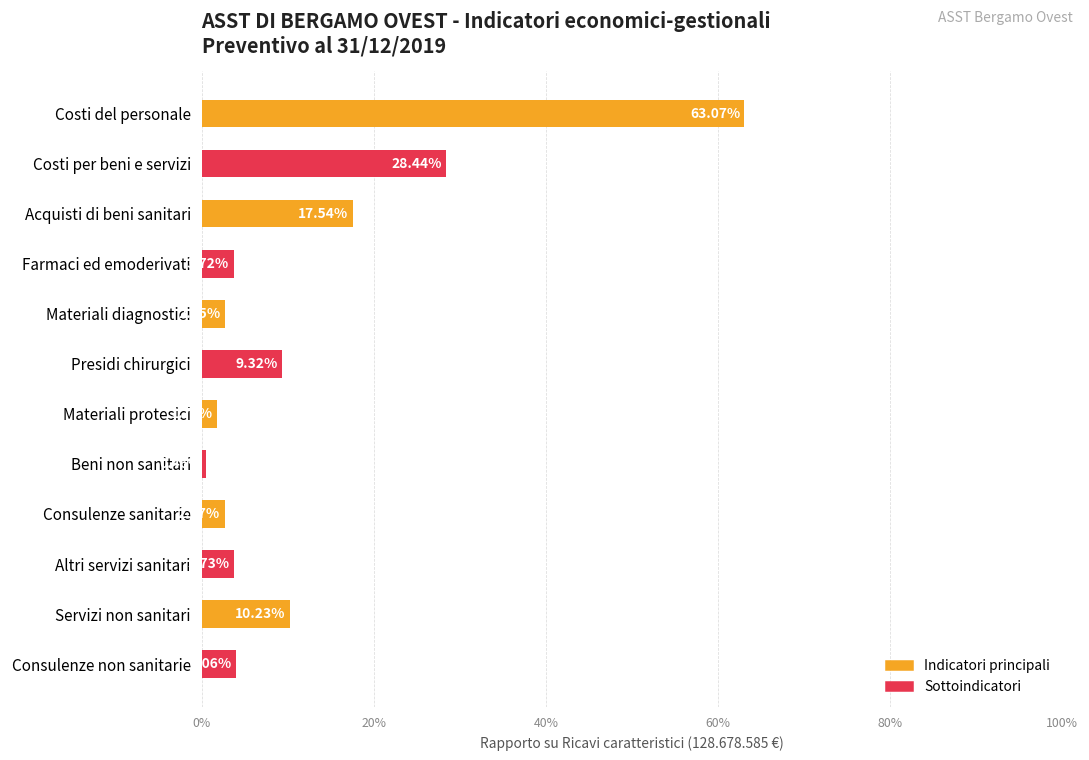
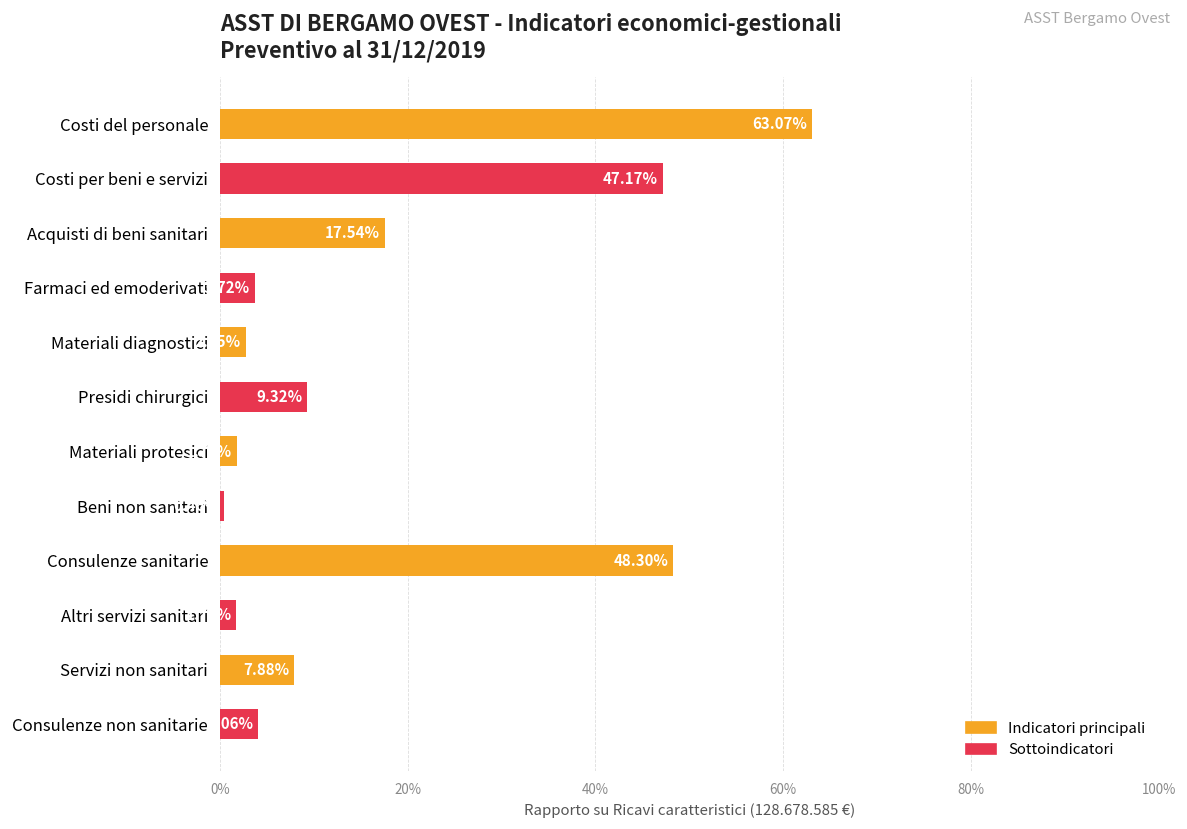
  {
    "Costi del personale": "63.07%",
-   "Costi per beni e servizi": "28.44%",
+   "Costi per beni e servizi": "47.17%",
    "Acquisti di beni sanitari": "17.54%",
    "Farmaci ed emoderivati": "3.72%",
    "Materiali diagnostici": "2.75%",
    "Presidi chirurgici": "9.32%",
-   "Consulenze sanitarie": "2.67%",
-   "Altri servizi sanitari": "4%",
-   "Servizi non sanitari": "10.23%",
+   "Consulenze sanitarie": "48.30%",
+   "Altri servizi sanitari": "2%",
+   "Servizi non sanitari": "7.88%",
    "Consulenze non sanitarie": "4.06%"
  }
